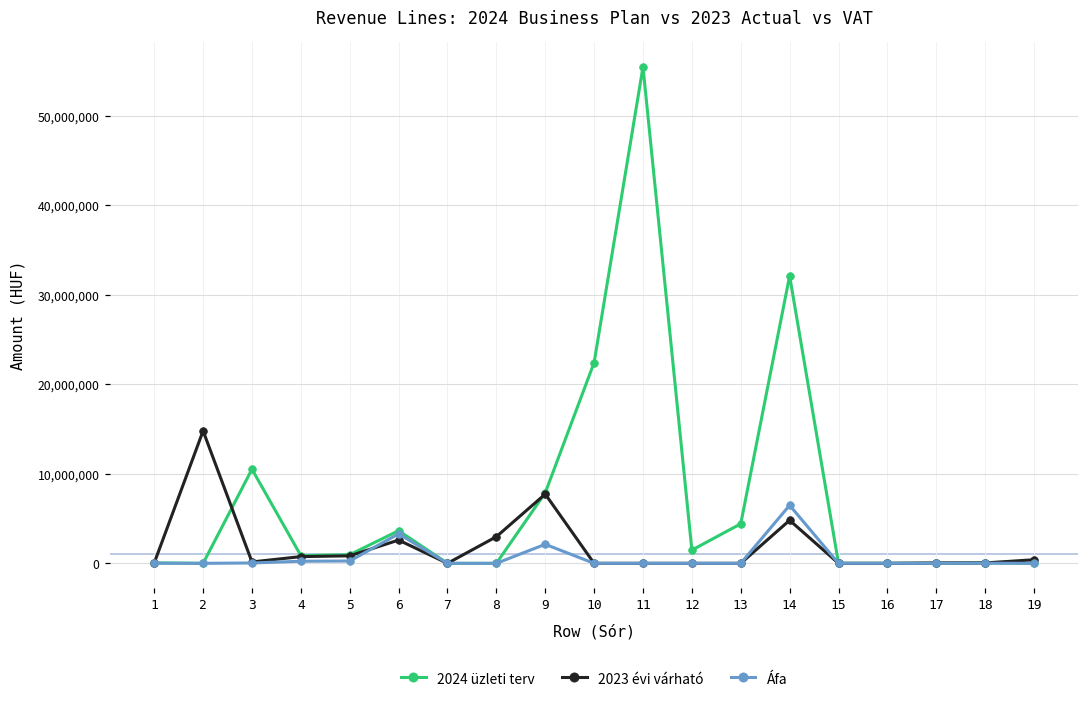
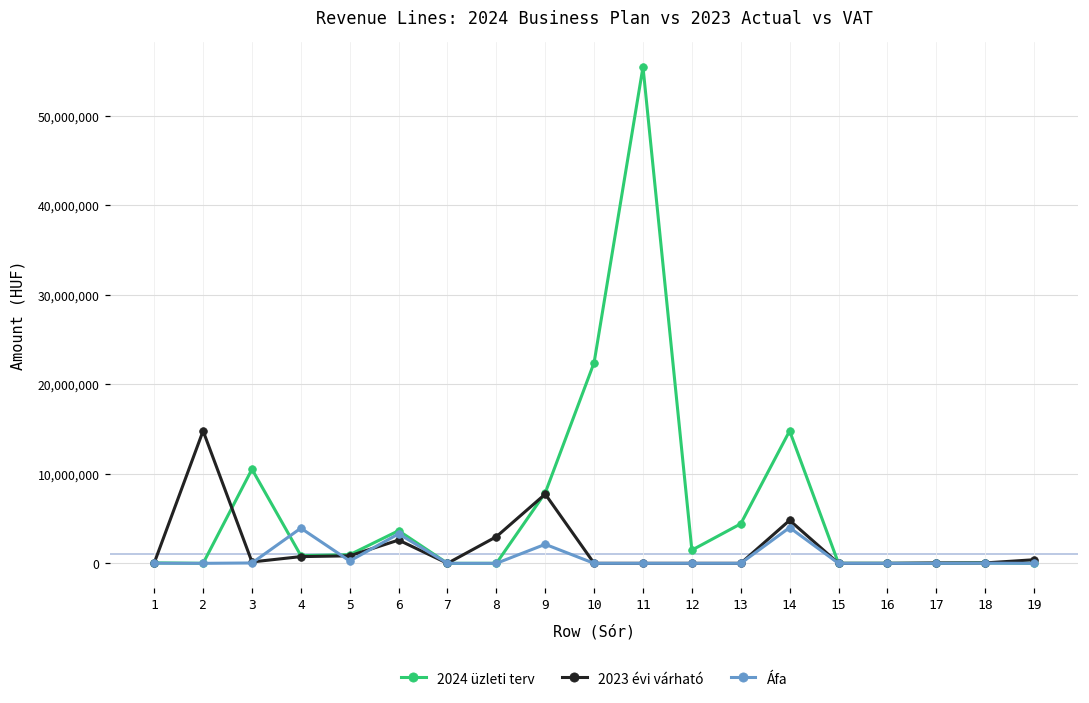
  {
    "2024 üzleti terv": {
      "3": "11,000,000",
      "6": "4,000,000",
      "10": "22,000,000",
      "11": "55,000,000",
      "12": "1,000,000",
      "13": "4,000,000",
-     "14": "32,000,000"
+     "14": "15,000,000"
    },
    "2023 évi várható": {
      "2": "15,000,000",
      "6": "3,000,000",
      "8": "3,000,000",
      "14": "5,000,000",
      "19": "0"
    },
    "Áfa": {
-     "4": "0",
+     "4": "4,000,000",
      "5": "0",
      "6": "3,000,000",
      "9": "2,000,000",
-     "14": "6,000,000"
+     "14": "4,000,000"
    }
  }
